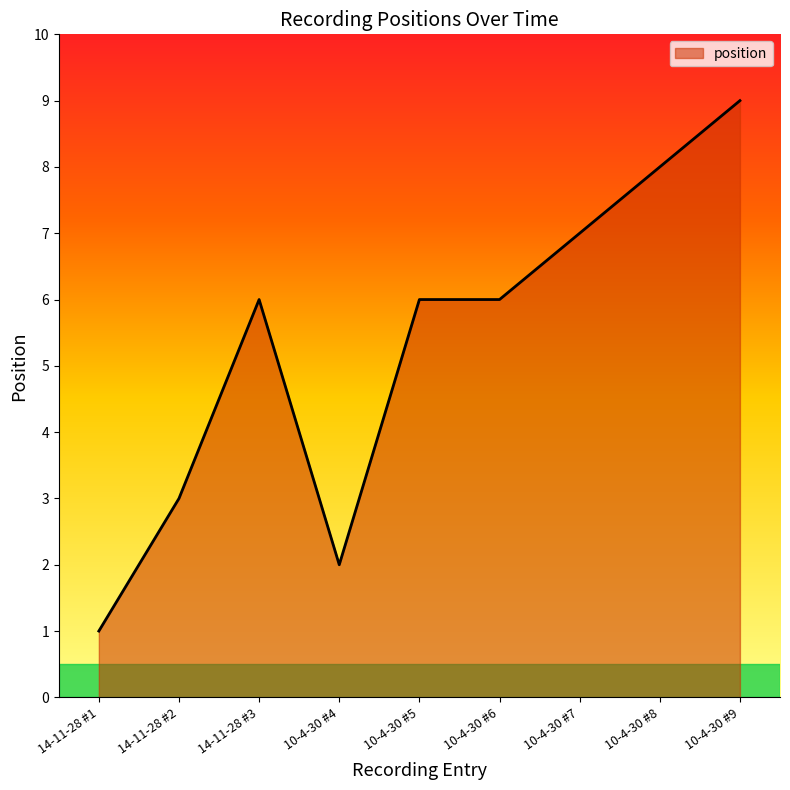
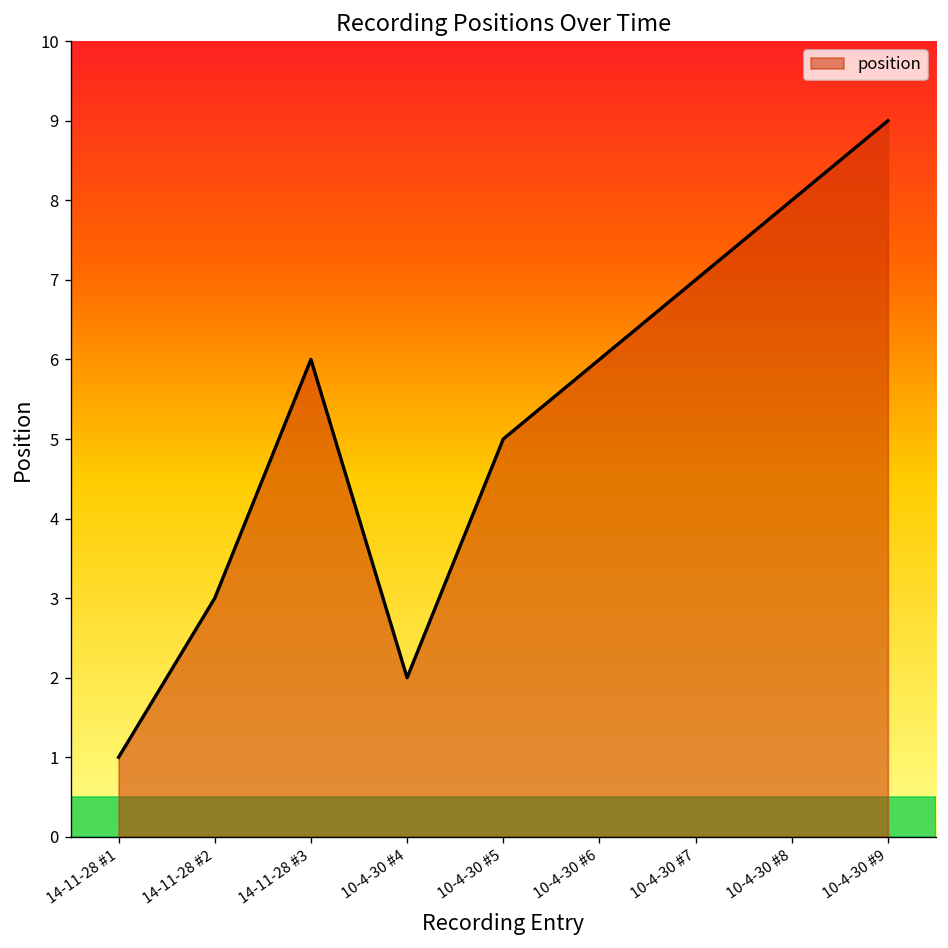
  {
    "14-11-28 #1": 1,
    "14-11-28 #2": 3,
    "14-11-28 #3": 6,
    "10-4-30 #4": 2,
-   "10-4-30 #5": 6,
+   "10-4-30 #5": 5,
    "10-4-30 #6": 6,
    "10-4-30 #7": 7,
    "10-4-30 #8": 8,
    "10-4-30 #9": 9
  }
